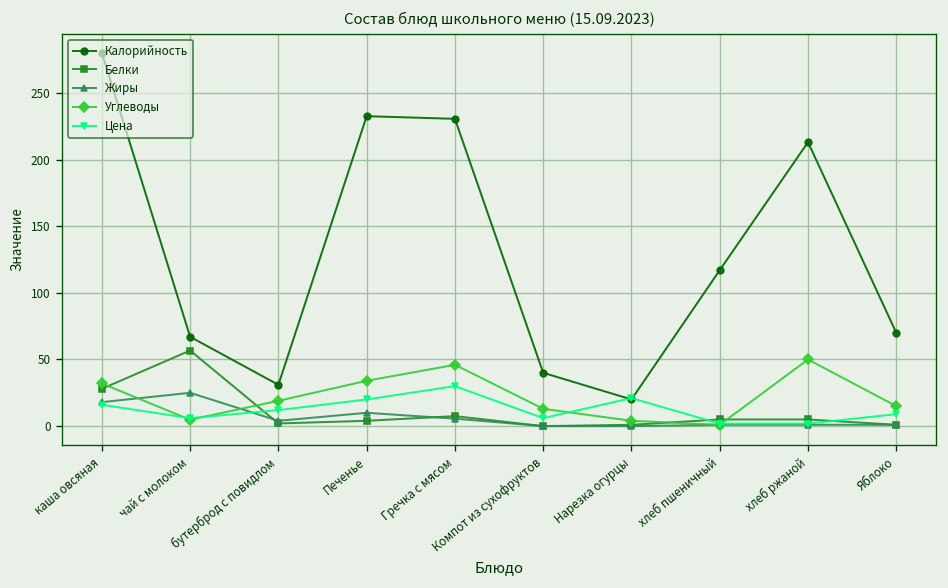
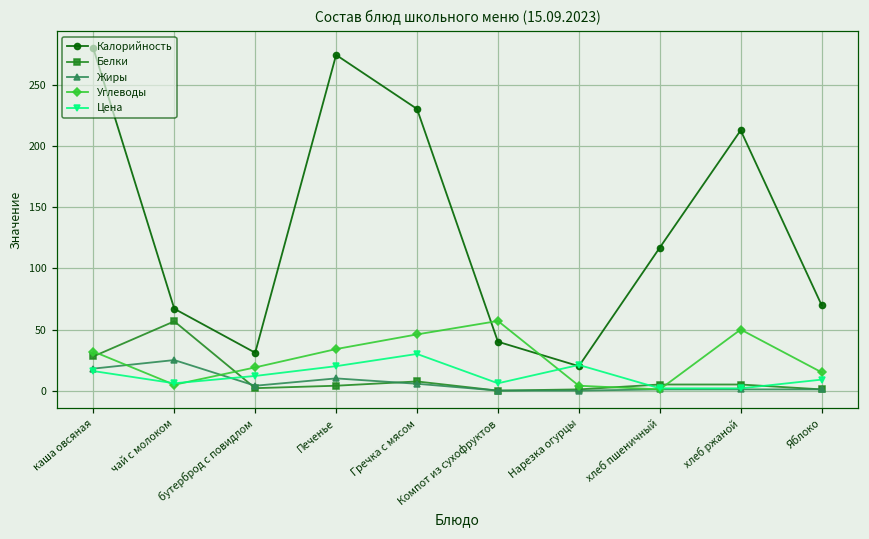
  {
    "Калорийность": {
      "чай с молоком": 67,
      "бутерброд с повидлом": 31,
-     "Печенье": 233,
+     "Печенье": 275,
      "Гречка с мясом": 231,
      "Компот из сухофруктов": 40,
      "хлеб пшеничный": 117,
      "хлеб ржаной": 213,
      "Яблоко": 70
    },
    "Углеводы": {
      "каша овсяная": 32,
      "бутерброд с повидлом": 19,
      "Печенье": 34,
      "Гречка с мясом": 46,
-     "Компот из сухофруктов": 13,
+     "Компот из сухофруктов": 57,
      "Нарезка огурцы": 4,
      "хлеб ржаной": 50,
      "Яблоко": 15
    },
    "Цена": {
      "бутерброд с повидлом": 12,
      "Печенье": 20,
      "Гречка с мясом": 30,
      "Компот из сухофруктов": 6,
      "Яблоко": 9
    }
  }
